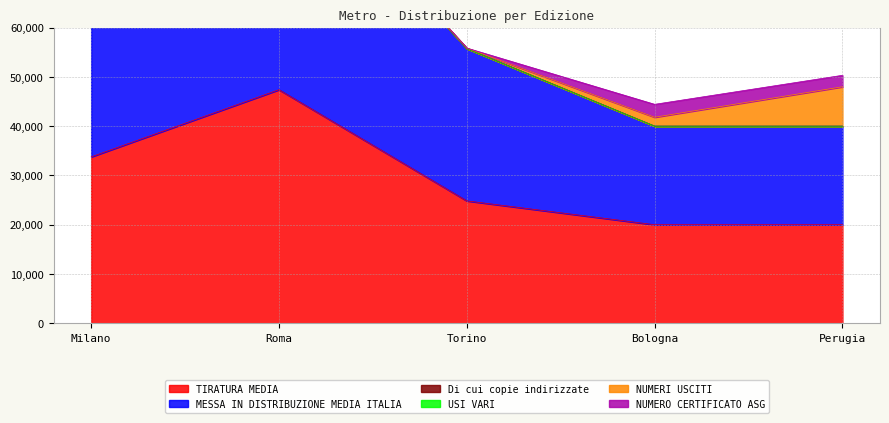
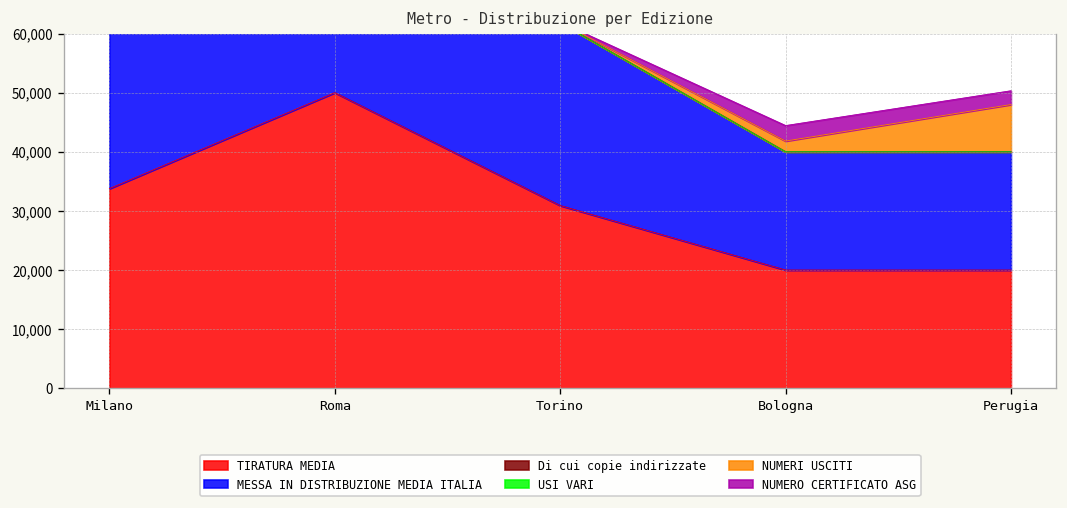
  {
    "TIRATURA MEDIA": {
      "Milano": "34,000",
-     "Roma": "47,000",
-     "Torino": "25,000",
+     "Roma": "50,000",
+     "Torino": "31,000",
      "Bologna": "20,000",
      "Perugia": "20,000"
    },
    "NUMERI USCITI": {
      "Bologna": "2,000",
      "Perugia": "8,000"
    },
    "NUMERO CERTIFICATO ASG": {
      "Bologna": "3,000",
      "Perugia": "2,000"
    }
  }
